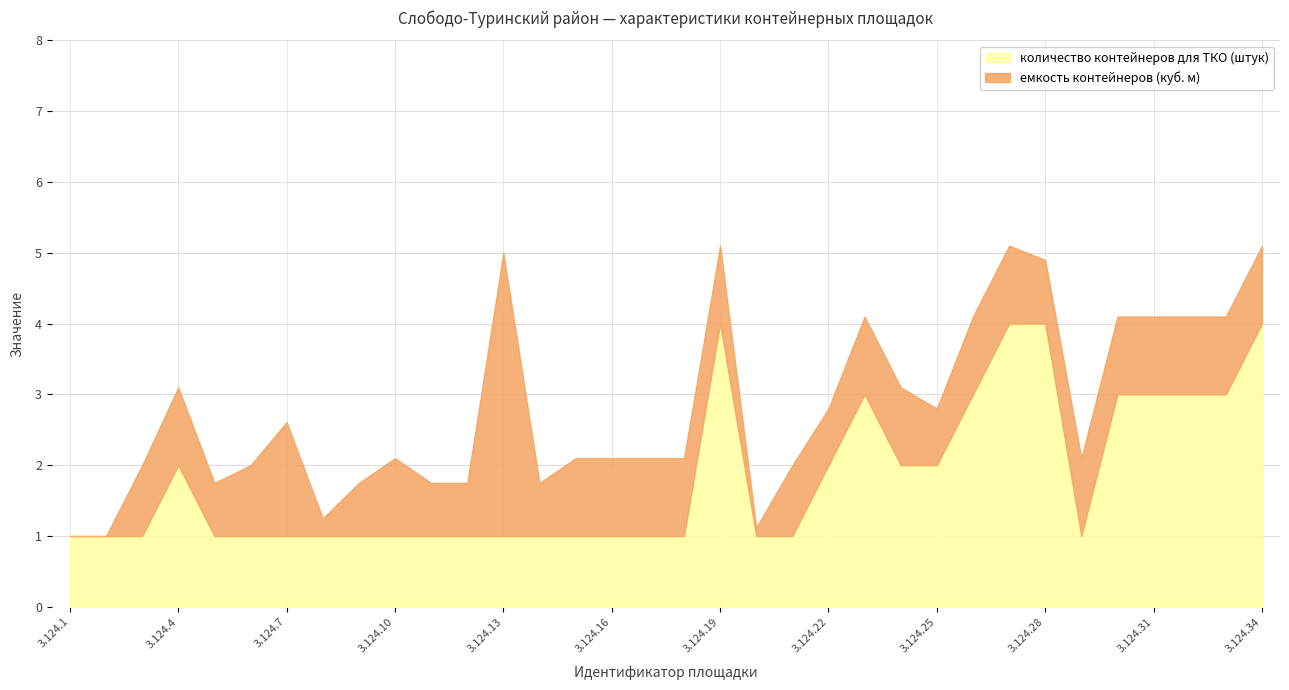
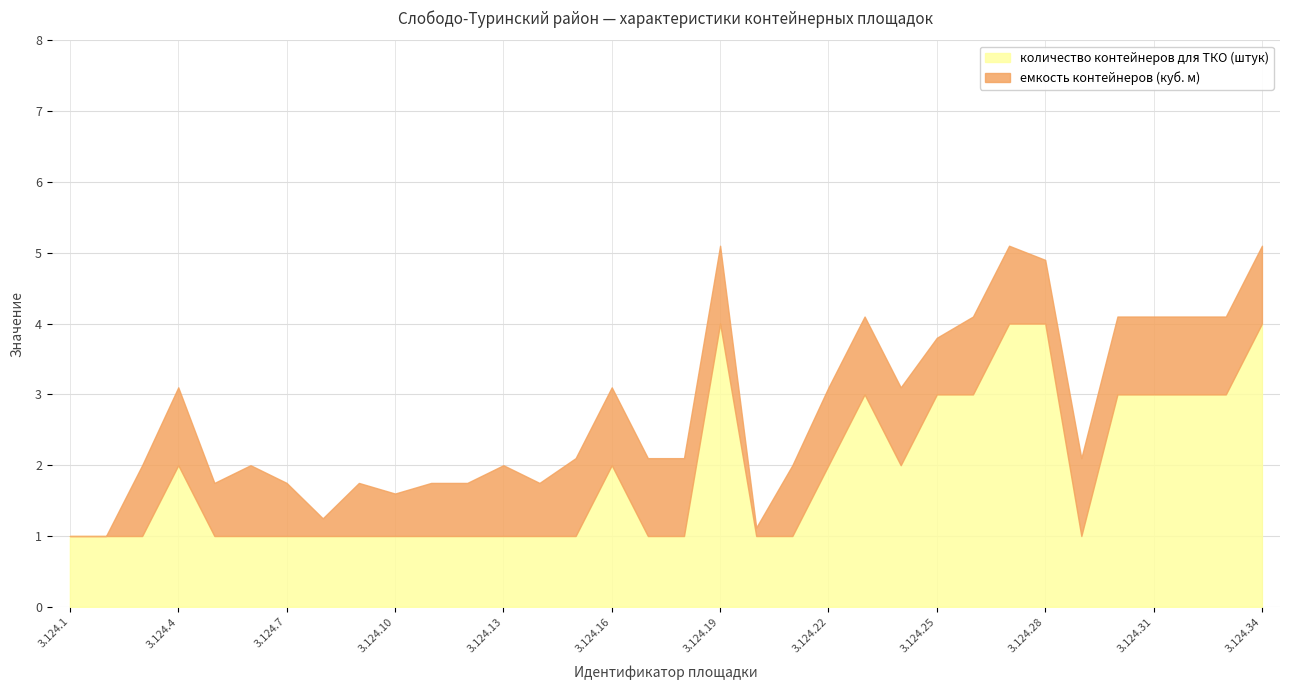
  {
    "количество контейнеров для ТКО (штук)": {
      "3.124.4": 2,
      "3.124.7": 1,
      "3.124.10": 1,
      "3.124.13": 1,
-     "3.124.16": 1,
+     "3.124.16": 2,
      "3.124.19": 4,
      "3.124.22": 2,
-     "3.124.25": 2,
+     "3.124.25": 3,
      "3.124.28": 4,
      "3.124.31": 3,
      "3.124.34": 4
    },
    "емкость контейнеров (куб. м)": {
      "3.124.4": 1.1,
-     "3.124.7": 1.6,
-     "3.124.10": 1.1,
-     "3.124.13": 4,
+     "3.124.7": 0.8,
+     "3.124.10": 0.6,
+     "3.124.13": 1,
      "3.124.16": 1.1,
      "3.124.19": 1.1,
-     "3.124.22": 0.8,
+     "3.124.22": 1.1,
      "3.124.25": 0.8,
      "3.124.28": 0.9,
      "3.124.31": 1.1,
      "3.124.34": 1.1
    }
  }
